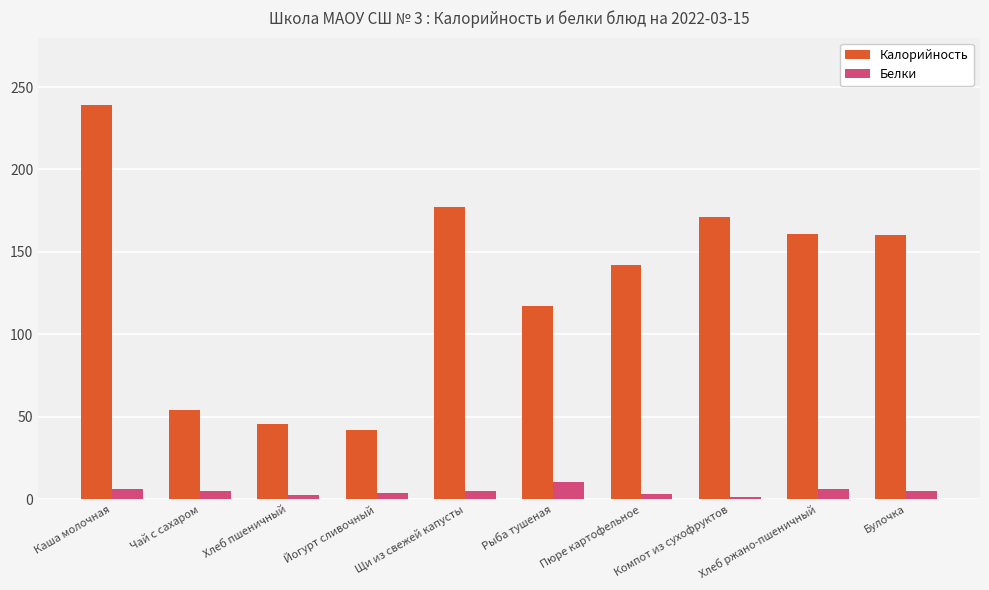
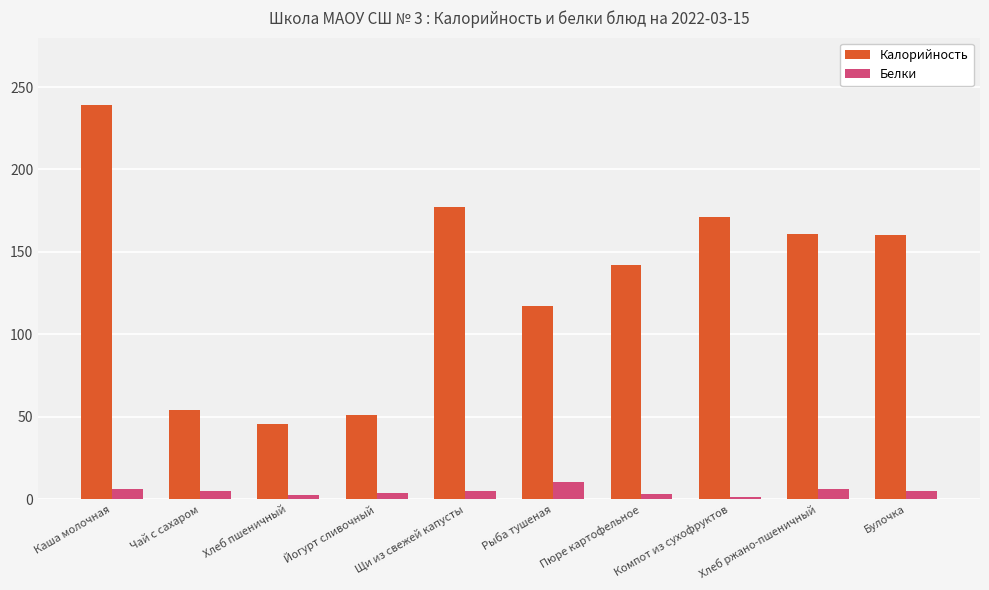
  {
    "Калорийность": {
      "Каша молочная": 239,
      "Чай с сахаром": 54,
      "Хлеб пшеничный": 46,
-     "Йогурт сливочный": 42,
+     "Йогурт сливочный": 51,
      "Щи из свежей капусты": 177,
      "Рыба тушеная": 117,
      "Пюре картофельное": 142,
      "Компот из сухофруктов": 171,
      "Хлеб ржано-пшеничный": 161,
      "Булочка": 160
    },
    "Белки": {
      "Каша молочная": 6,
      "Чай с сахаром": 5,
      "Хлеб пшеничный": 2,
      "Йогурт сливочный": 4,
      "Щи из свежей капусты": 5,
      "Рыба тушеная": 10,
      "Пюре картофельное": 3,
      "Хлеб ржано-пшеничный": 6,
      "Булочка": 5
    }
  }
